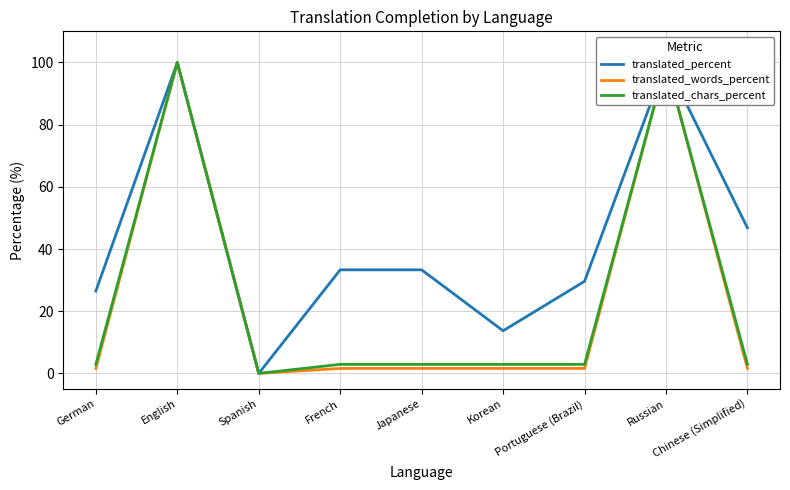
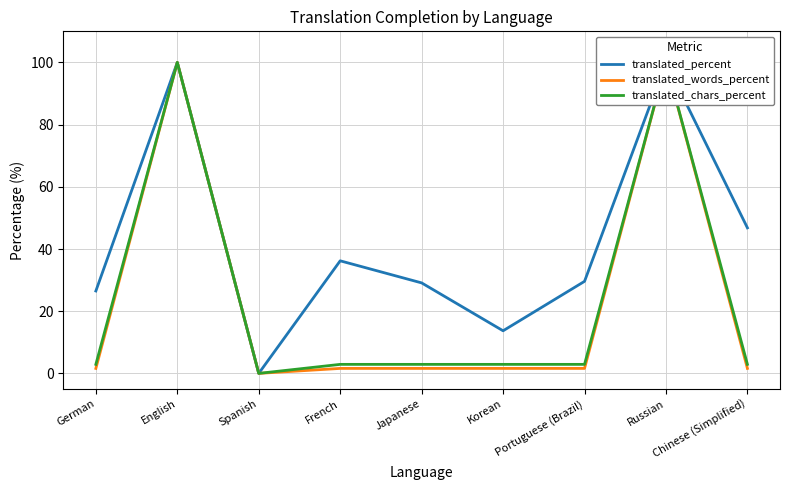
  {
    "translated_percent": {
      "German": 27,
-     "French": 33,
-     "Japanese": 33,
+     "French": 36,
+     "Japanese": 29,
      "Korean": 14,
      "Portuguese (Brazil)": 30,
      "Chinese (Simplified)": 47
    },
    "translated_words_percent": {
      "German": 2,
      "French": 2,
      "Japanese": 2,
      "Korean": 2,
      "Portuguese (Brazil)": 2,
      "Chinese (Simplified)": 2
    },
    "translated_chars_percent": {
      "German": 3,
      "French": 3,
      "Japanese": 3,
      "Korean": 3,
      "Portuguese (Brazil)": 3,
      "Chinese (Simplified)": 3
    }
  }
